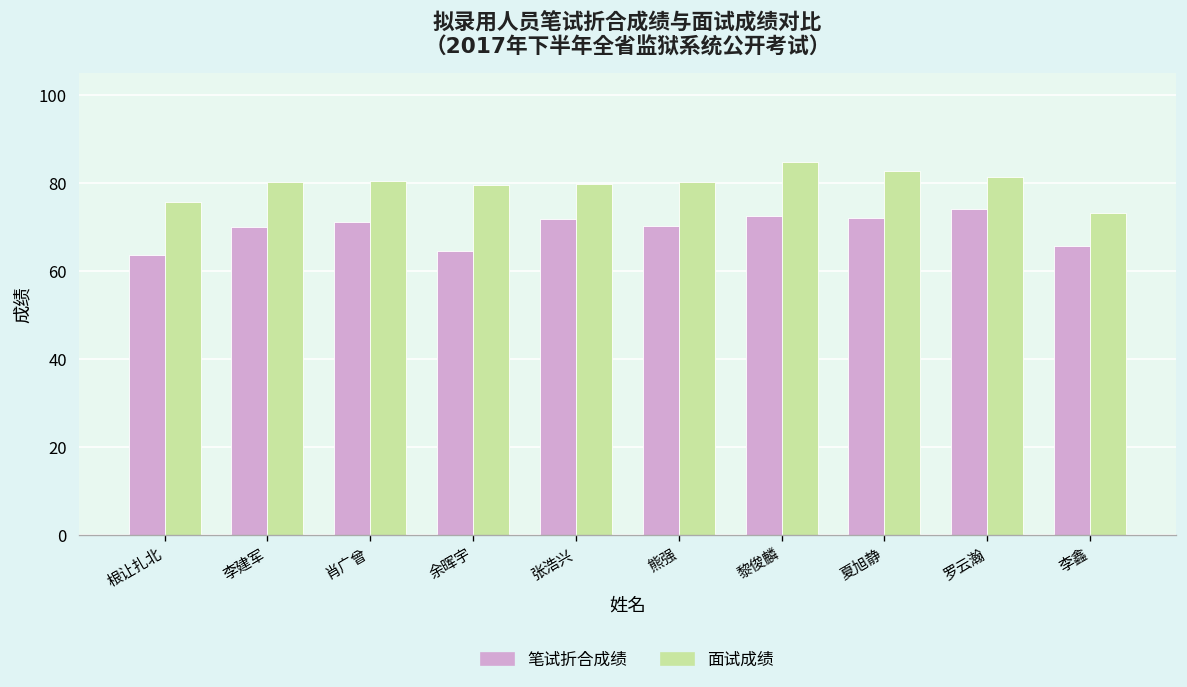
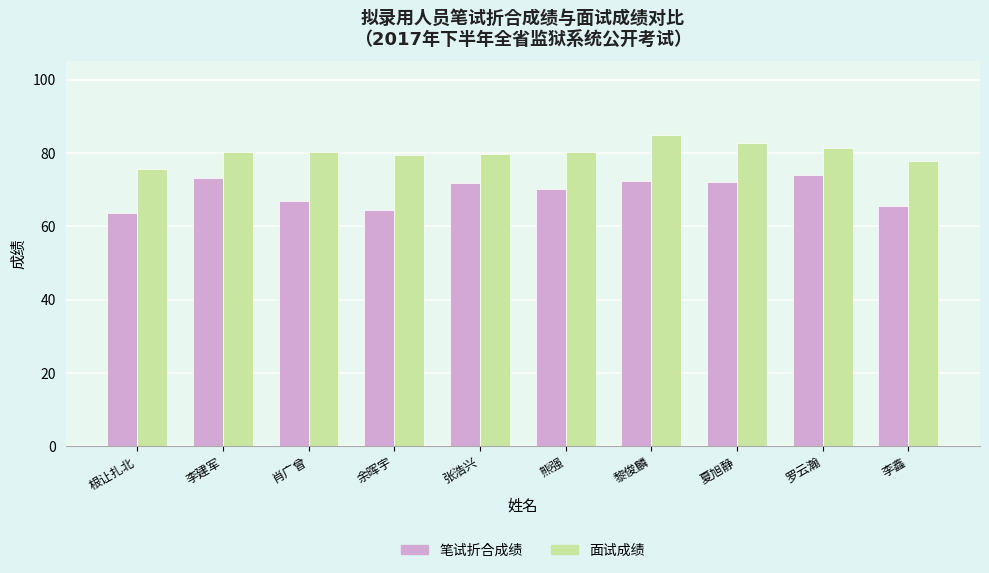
  {
    "笔试折合成绩": {
      "根让扎北": 64,
-     "李建军": 70,
-     "肖广曾": 71,
+     "李建军": 73,
+     "肖广曾": 67,
      "余晖宇": 65,
      "张浩兴": 72,
      "熊强": 70,
      "黎俊麟": 73,
      "夏旭静": 72,
      "罗云瀚": 74,
      "李鑫": 66
    },
    "面试成绩": {
      "根让扎北": 76,
      "李建军": 80,
      "肖广曾": 80,
      "余晖宇": 80,
      "张浩兴": 80,
      "熊强": 80,
      "黎俊麟": 85,
      "夏旭静": 83,
      "罗云瀚": 81,
-     "李鑫": 73
+     "李鑫": 78
    }
  }
